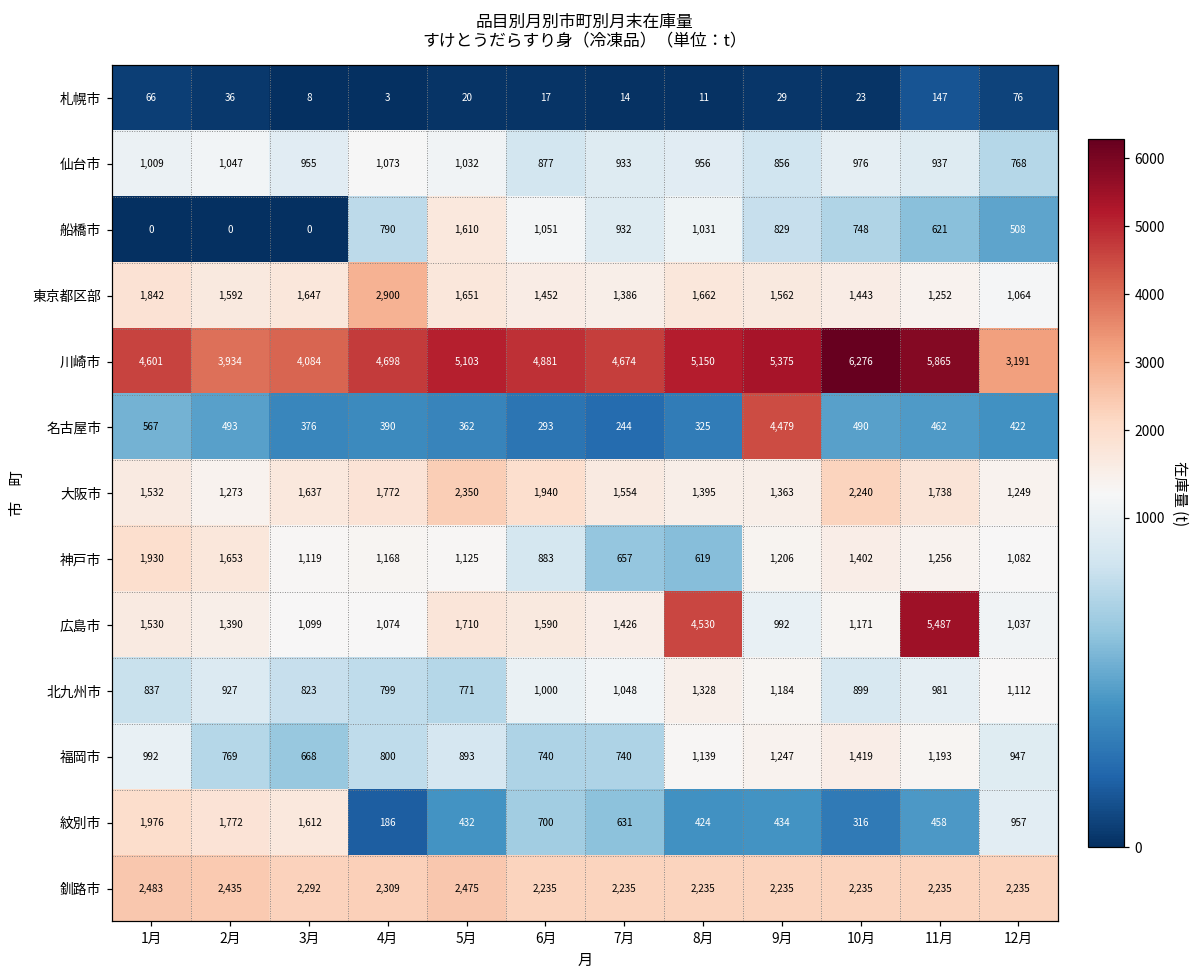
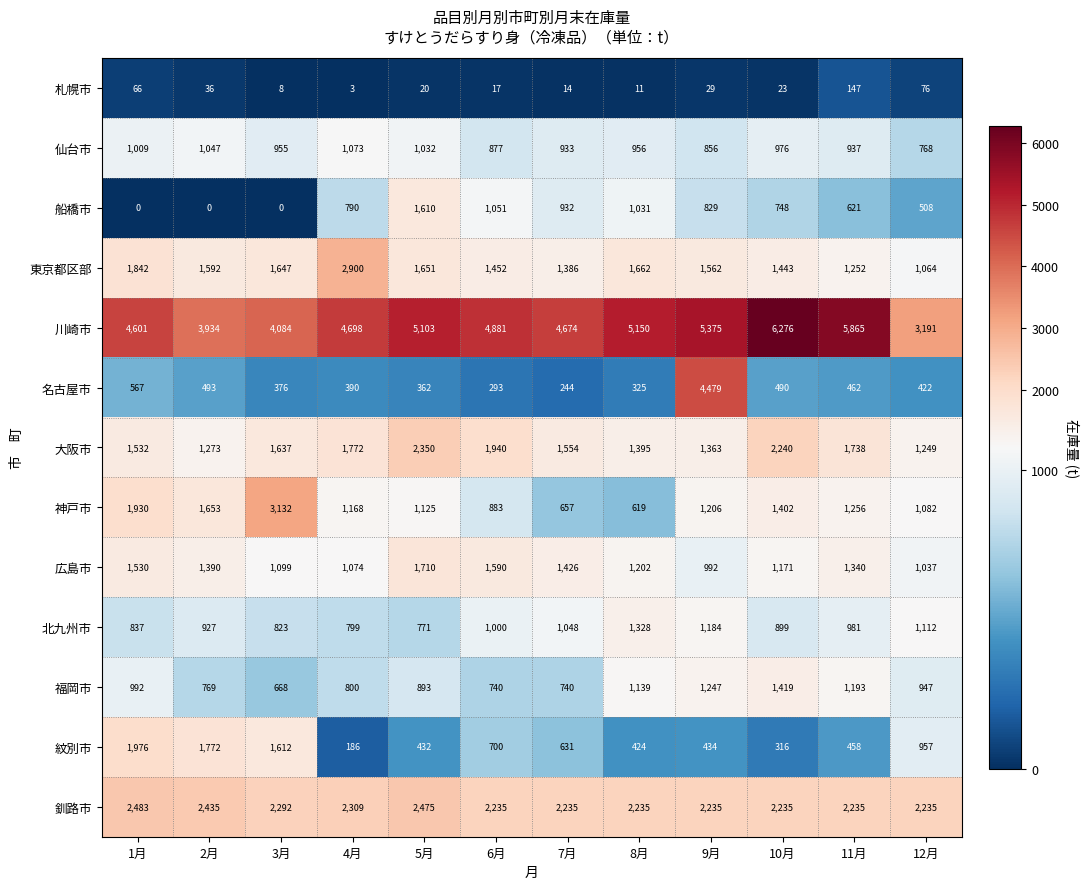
  {
    "札幌市": {
      "1月": "66",
      "2月": "36",
      "3月": "8",
      "4月": "3",
      "5月": "20",
      "6月": "17",
      "7月": "14",
      "8月": "11",
      "9月": "29",
      "10月": "23",
      "11月": "147",
      "12月": "76"
    },
    "仙台市": {
      "1月": "1,009",
      "2月": "1,047",
      "3月": "955",
      "4月": "1,073",
      "5月": "1,032",
      "6月": "877",
      "7月": "933",
      "8月": "956",
      "9月": "856",
      "10月": "976",
      "11月": "937",
      "12月": "768"
    },
    "船橋市": {
      "1月": "0",
      "2月": "0",
      "3月": "0",
      "4月": "790",
      "5月": "1,610",
      "6月": "1,051",
      "7月": "932",
      "8月": "1,031",
      "9月": "829",
      "10月": "748",
      "11月": "621",
      "12月": "508"
    },
    "東京都区部": {
      "1月": "1,842",
      "2月": "1,592",
      "3月": "1,647",
      "4月": "2,900",
      "5月": "1,651",
      "6月": "1,452",
      "7月": "1,386",
      "8月": "1,662",
      "9月": "1,562",
      "10月": "1,443",
      "11月": "1,252",
      "12月": "1,064"
    },
    "川崎市": {
      "1月": "4,601",
      "2月": "3,934",
      "3月": "4,084",
      "4月": "4,698",
      "5月": "5,103",
      "6月": "4,881",
      "7月": "4,674",
      "8月": "5,150",
      "9月": "5,375",
      "10月": "6,276",
      "11月": "5,865",
      "12月": "3,191"
    },
    "名古屋市": {
      "1月": "567",
      "2月": "493",
      "3月": "376",
      "4月": "390",
      "5月": "362",
      "6月": "293",
      "7月": "244",
      "8月": "325",
      "9月": "4,479",
      "10月": "490",
      "11月": "462",
      "12月": "422"
    },
    "大阪市": {
      "1月": "1,532",
      "2月": "1,273",
      "3月": "1,637",
      "4月": "1,772",
      "5月": "2,350",
      "6月": "1,940",
      "7月": "1,554",
      "8月": "1,395",
      "9月": "1,363",
      "10月": "2,240",
      "11月": "1,738",
      "12月": "1,249"
    },
    "神戸市": {
      "1月": "1,930",
      "2月": "1,653",
-     "3月": "1,119",
+     "3月": "3,132",
      "4月": "1,168",
      "5月": "1,125",
      "6月": "883",
      "7月": "657",
      "8月": "619",
      "9月": "1,206",
      "10月": "1,402",
      "11月": "1,256",
      "12月": "1,082"
    },
    "広島市": {
      "1月": "1,530",
      "2月": "1,390",
      "3月": "1,099",
      "4月": "1,074",
      "5月": "1,710",
      "6月": "1,590",
      "7月": "1,426",
-     "8月": "4,530",
+     "8月": "1,202",
      "9月": "992",
      "10月": "1,171",
-     "11月": "5,487",
+     "11月": "1,340",
      "12月": "1,037"
    },
    "北九州市": {
      "1月": "837",
      "2月": "927",
      "3月": "823",
      "4月": "799",
      "5月": "771",
      "6月": "1,000",
      "7月": "1,048",
      "8月": "1,328",
      "9月": "1,184",
      "10月": "899",
      "11月": "981",
      "12月": "1,112"
    },
    "福岡市": {
      "1月": "992",
      "2月": "769",
      "3月": "668",
      "4月": "800",
      "5月": "893",
      "6月": "740",
      "7月": "740",
      "8月": "1,139",
      "9月": "1,247",
      "10月": "1,419",
      "11月": "1,193",
      "12月": "947"
    },
    "紋別市": {
      "1月": "1,976",
      "2月": "1,772",
      "3月": "1,612",
      "4月": "186",
      "5月": "432",
      "6月": "700",
      "7月": "631",
      "8月": "424",
      "9月": "434",
      "10月": "316",
      "11月": "458",
      "12月": "957"
    },
    "釧路市": {
      "1月": "2,483",
      "2月": "2,435",
      "3月": "2,292",
      "4月": "2,309",
      "5月": "2,475",
      "6月": "2,235",
      "7月": "2,235",
      "8月": "2,235",
      "9月": "2,235",
      "10月": "2,235",
      "11月": "2,235",
      "12月": "2,235"
    }
  }
